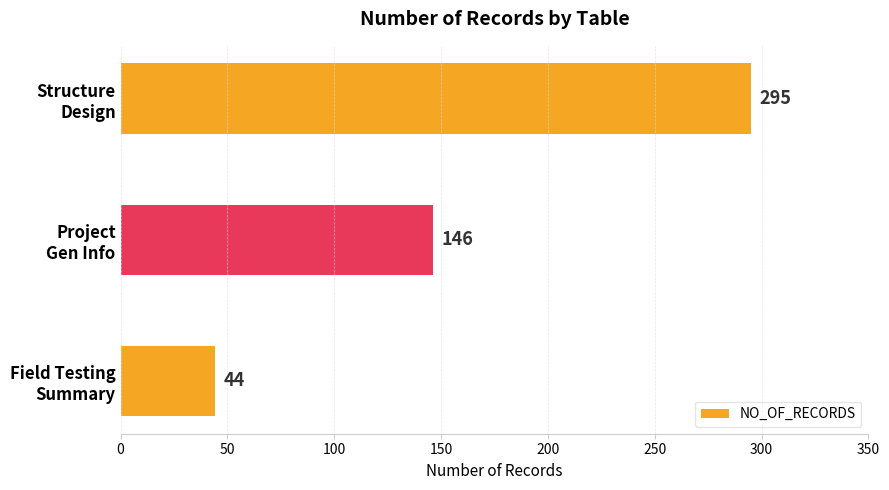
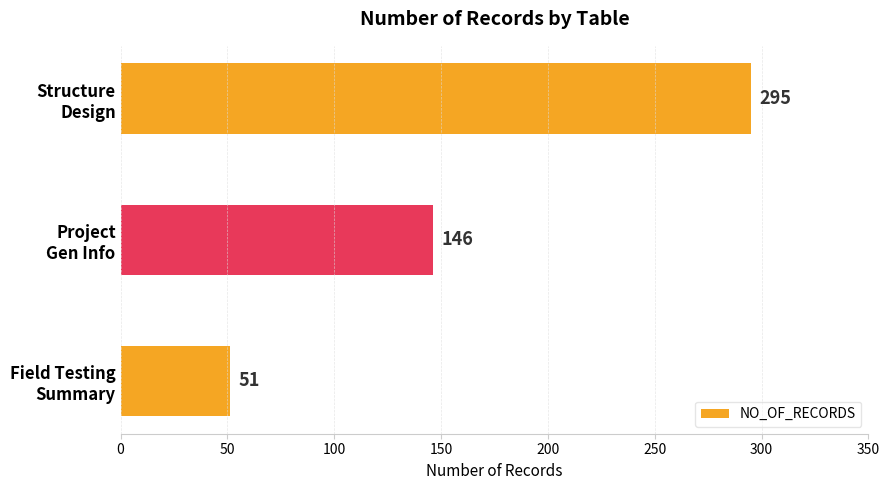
  {
    "Structure Design": 295,
    "Project Gen Info": 146,
-   "Field Testing Summary": 44
+   "Field Testing Summary": 51
  }
